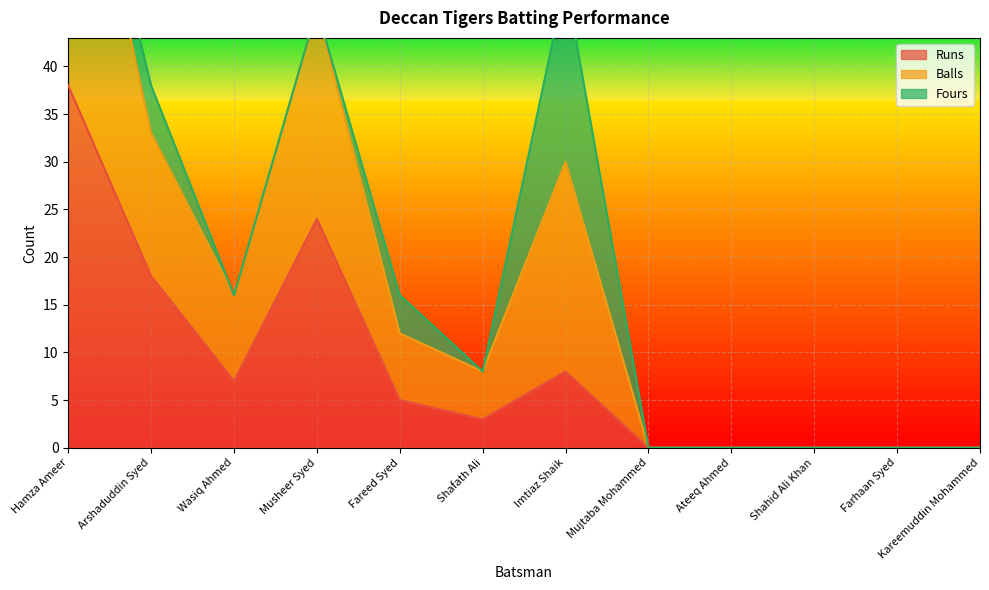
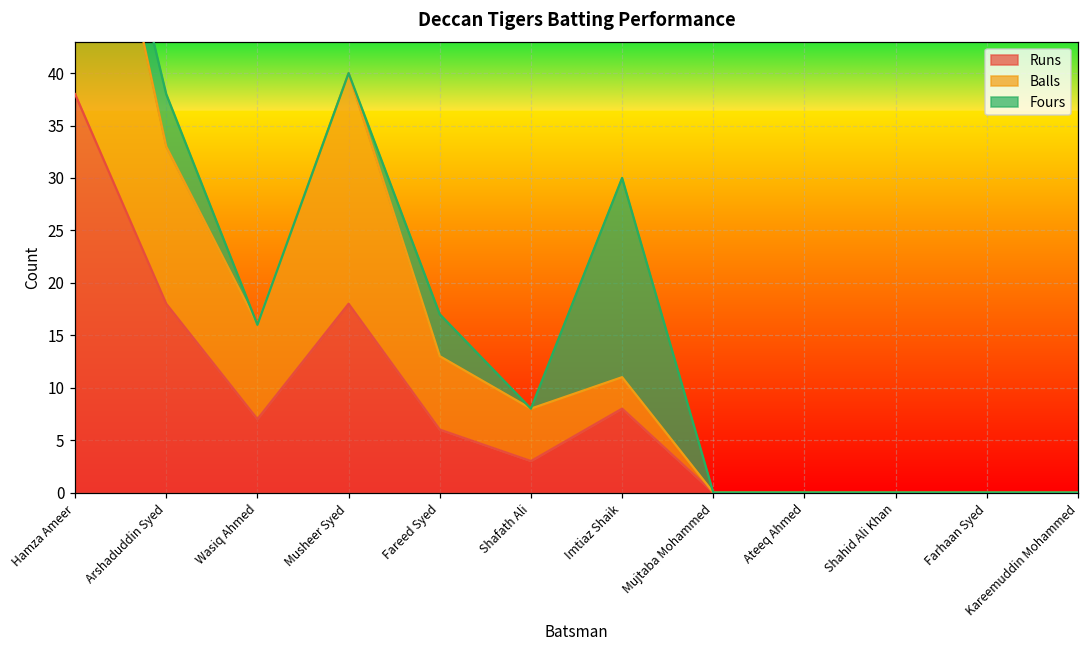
  {
    "Runs": {
      "Hamza Ameer": 38,
      "Arshaduddin Syed": 18,
      "Wasiq Ahmed": 7,
-     "Musheer Syed": 24,
-     "Fareed Syed": 5,
+     "Musheer Syed": 18,
+     "Fareed Syed": 6,
      "Shafath Ali": 3,
      "Imtiaz Shaik": 8
    },
    "Balls": {
      "Arshaduddin Syed": 15,
      "Fareed Syed": 7,
-     "Imtiaz Shaik": 22
+     "Imtiaz Shaik": 3
    },
    "Fours": {
      "Arshaduddin Syed": 5,
      "Fareed Syed": 4
    }
  }
